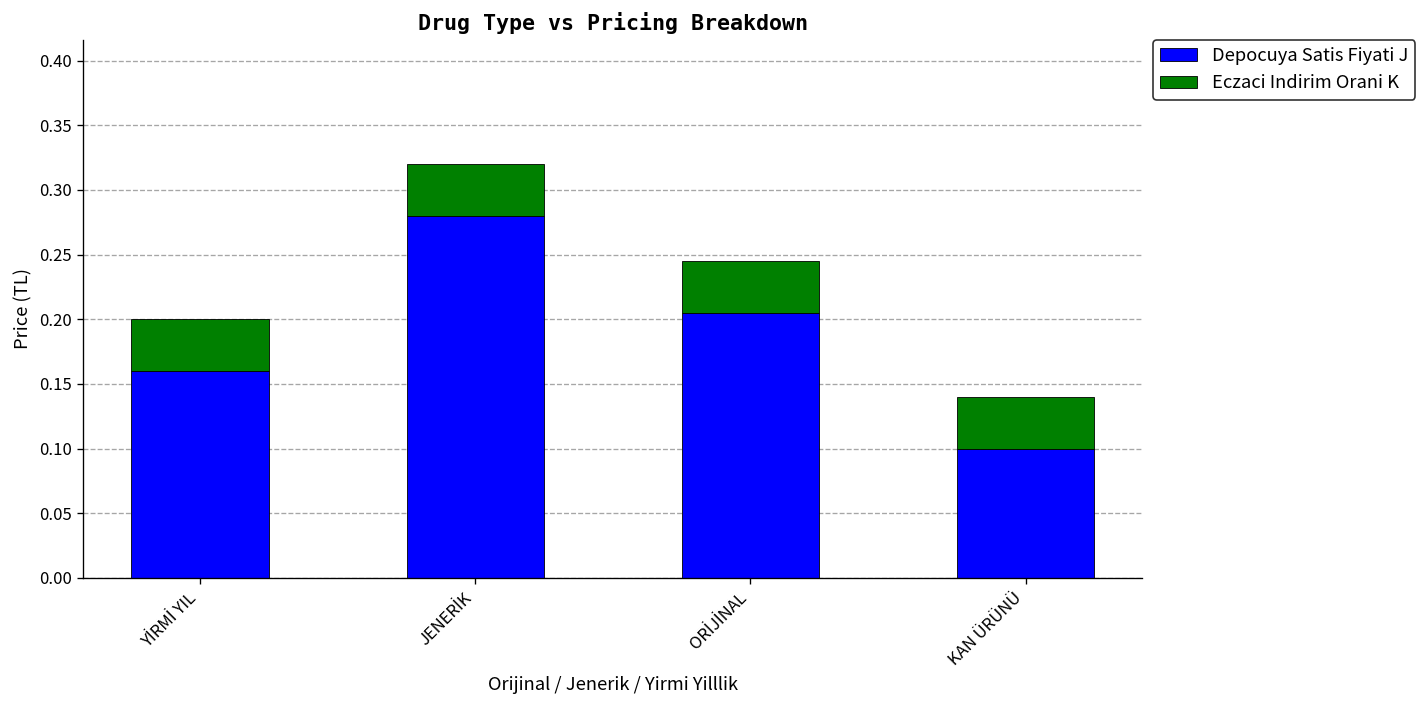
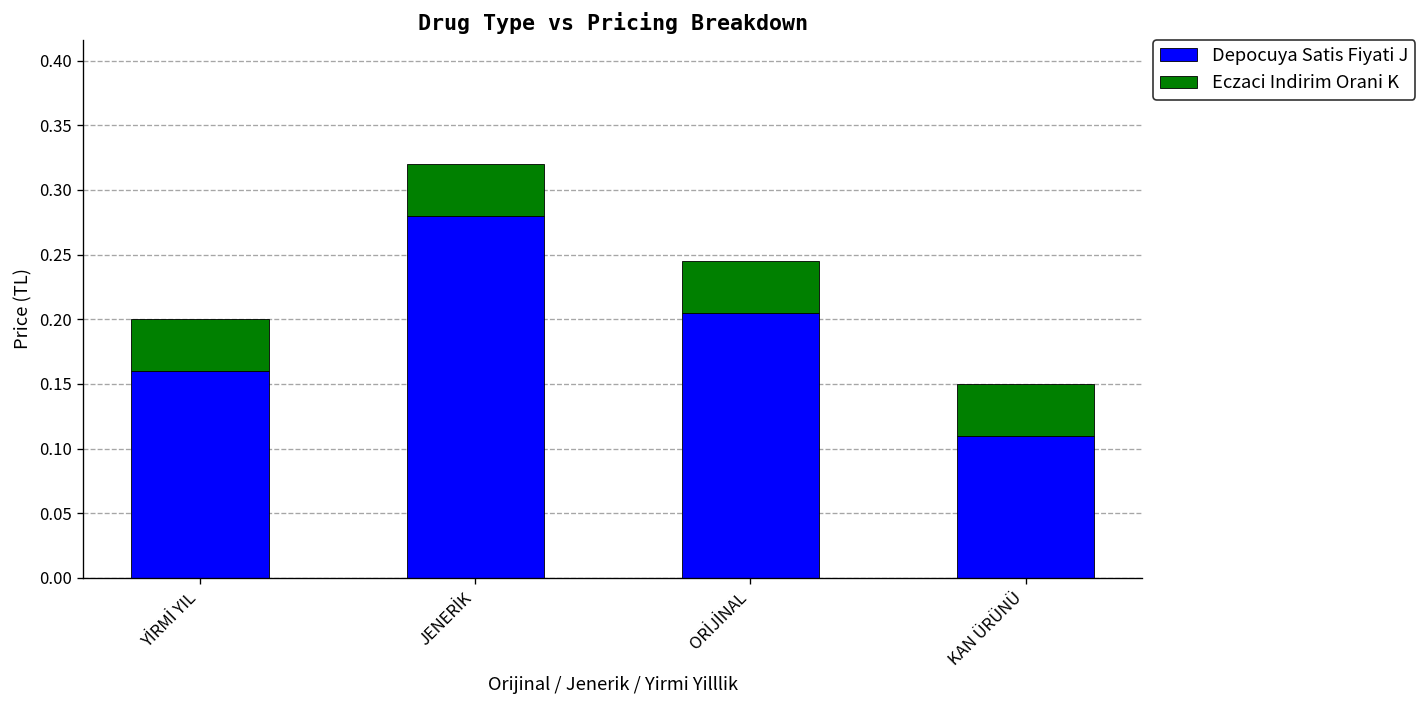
  {
    "Depocuya Satis Fiyati J": {
      "YİRMİ YIL": 0.16,
      "JENERİK": 0.28,
      "ORİJİNAL": 0.205,
-     "KAN ÜRÜNÜ": 0.10
+     "KAN ÜRÜNÜ": 0.11
    },
    "Eczaci Indirim Orani K": {
      "YİRMİ YIL": 0.04,
      "JENERİK": 0.04,
      "ORİJİNAL": 0.04,
      "KAN ÜRÜNÜ": 0.04
    }
  }
